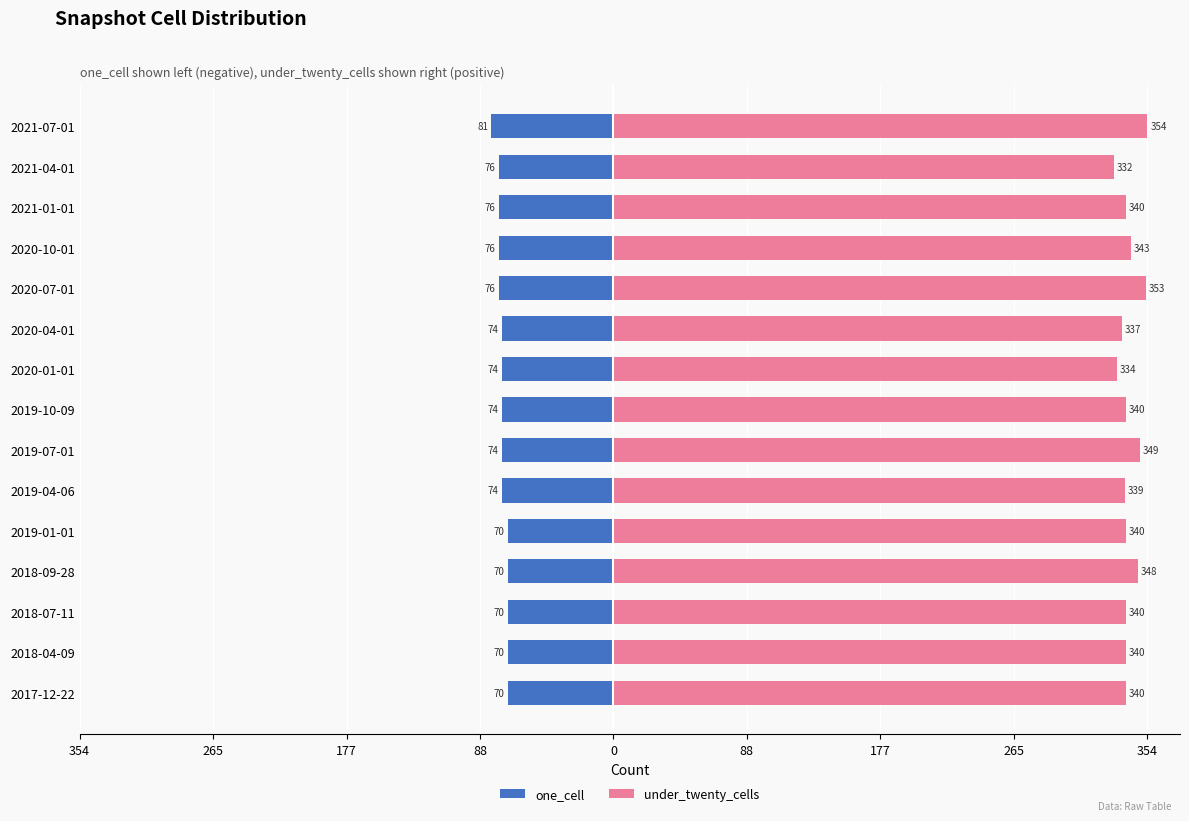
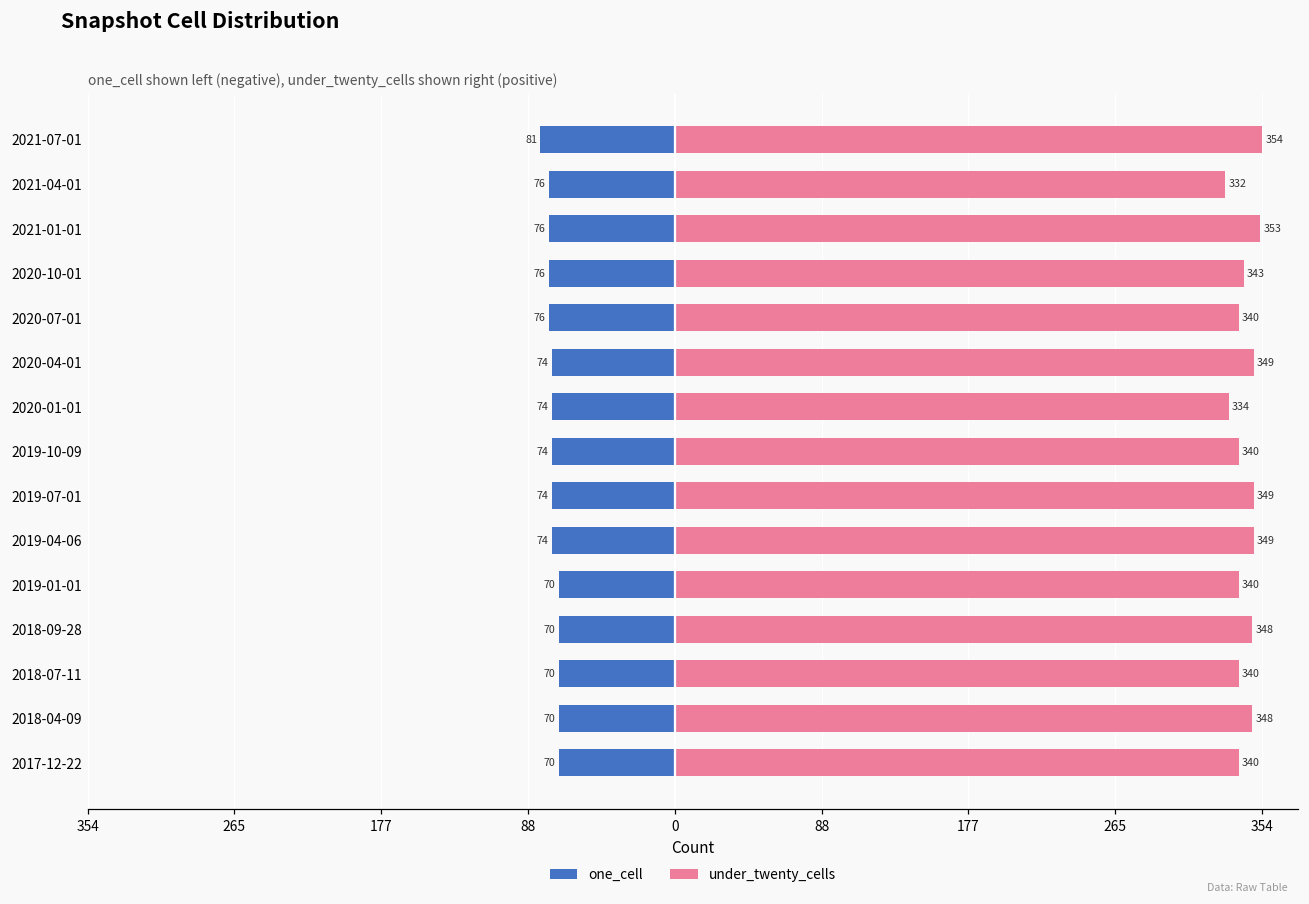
  {
    "under_twenty_cells": {
      "2021-07-01": 354,
      "2021-04-01": 332,
-     "2021-01-01": 340,
+     "2021-01-01": 353,
      "2020-10-01": 343,
-     "2020-07-01": 353,
-     "2020-04-01": 337,
+     "2020-07-01": 340,
+     "2020-04-01": 349,
      "2020-01-01": 334,
      "2019-10-09": 340,
      "2019-07-01": 349,
-     "2019-04-06": 339,
+     "2019-04-06": 349,
      "2019-01-01": 340,
      "2018-09-28": 348,
      "2018-07-11": 340,
-     "2018-04-09": 340,
+     "2018-04-09": 348,
      "2017-12-22": 340
    }
  }
